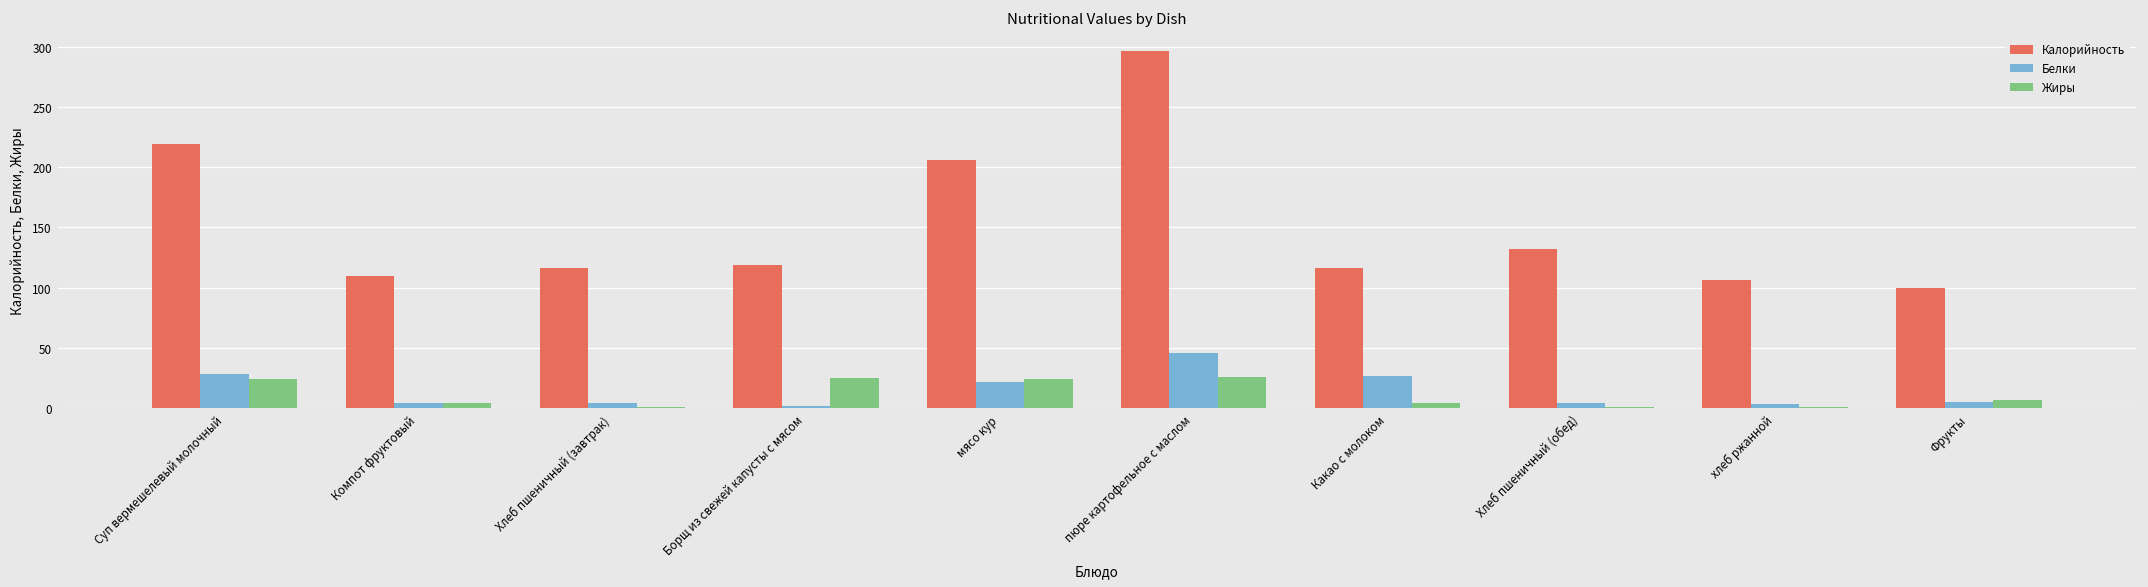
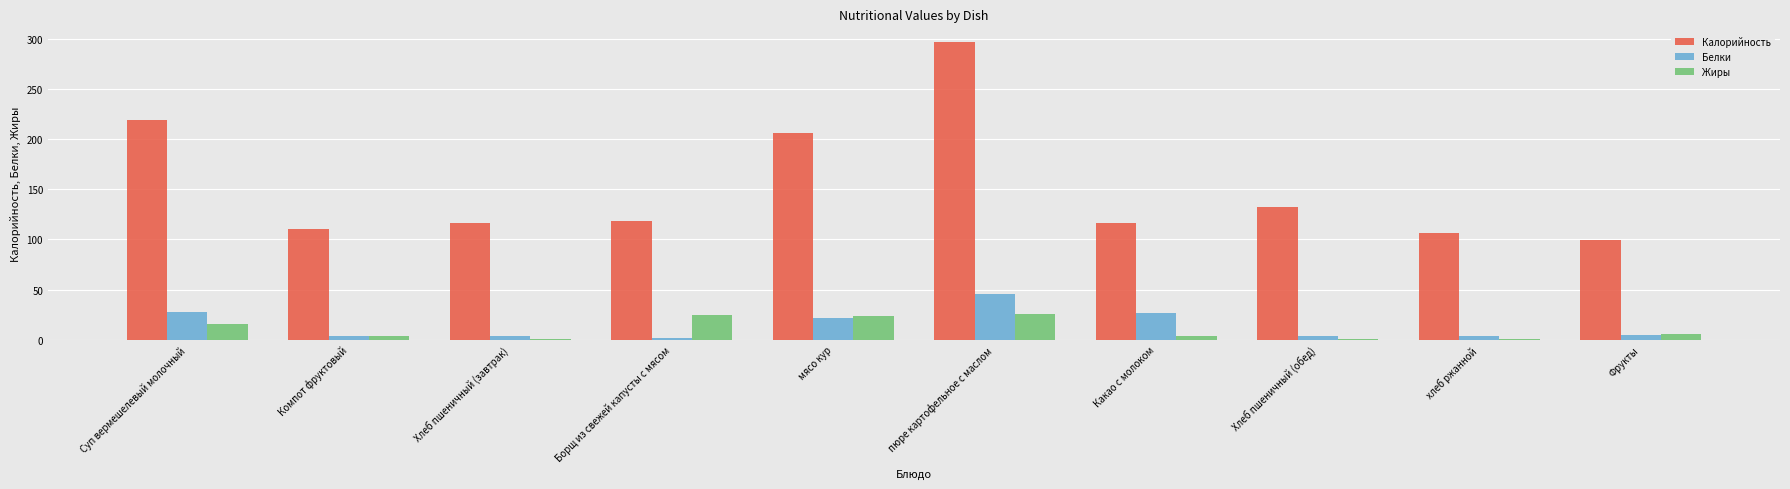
  {
    "Калорийность": {
      "Суп вермешелевый молочный": 220,
      "Компот фруктовый": 110,
      "Хлеб пшеничный (завтрак)": 117,
      "Борщ из свежей капусты с мясом": 119,
      "мясо кур": 206,
      "пюре картофельное с маслом": 297,
      "Какао с молоком": 116,
      "Хлеб пшеничный (обед)": 132,
      "хлеб ржанной": 106,
      "Фрукты": 100
    },
    "Белки": {
      "Суп вермешелевый молочный": 28,
      "Компот фруктовый": 4,
      "Хлеб пшеничный (завтрак)": 4,
      "мясо кур": 21,
      "пюре картофельное с маслом": 45,
      "Какао с молоком": 27,
      "Хлеб пшеничный (обед)": 4,
      "хлеб ржанной": 3,
      "Фрукты": 5
    },
    "Жиры": {
-     "Суп вермешелевый молочный": 24,
+     "Суп вермешелевый молочный": 15,
      "Компот фруктовый": 4,
      "Борщ из свежей капусты с мясом": 25,
      "мясо кур": 24,
      "пюре картофельное с маслом": 26,
      "Какао с молоком": 4,
      "Фрукты": 6
    }
  }
